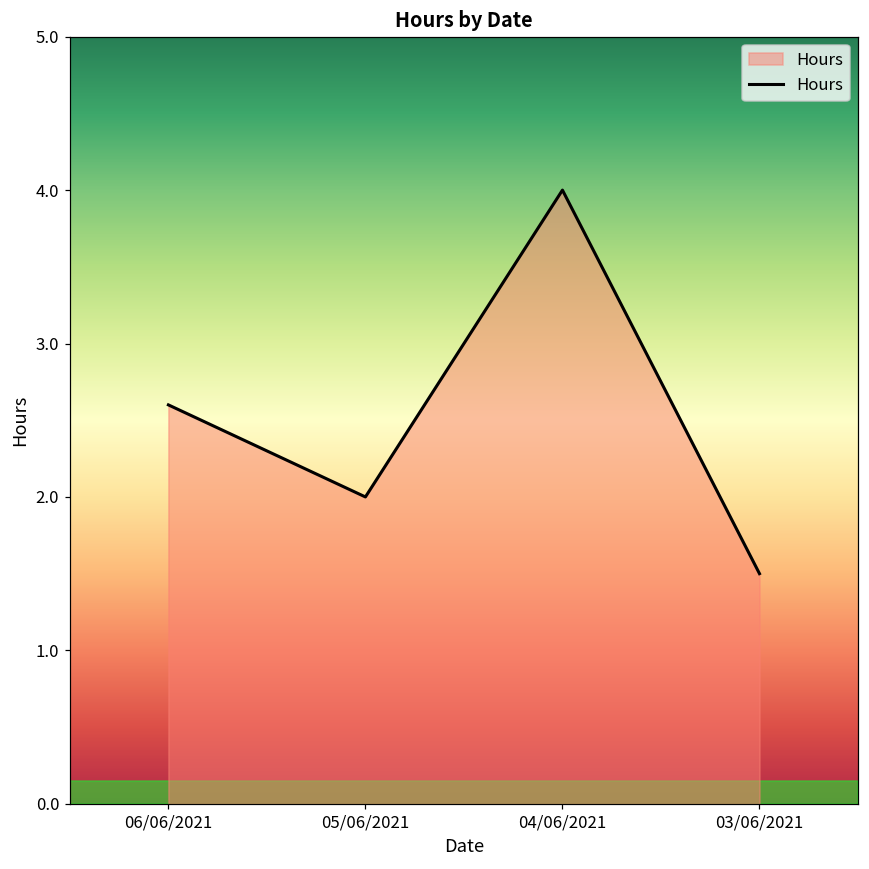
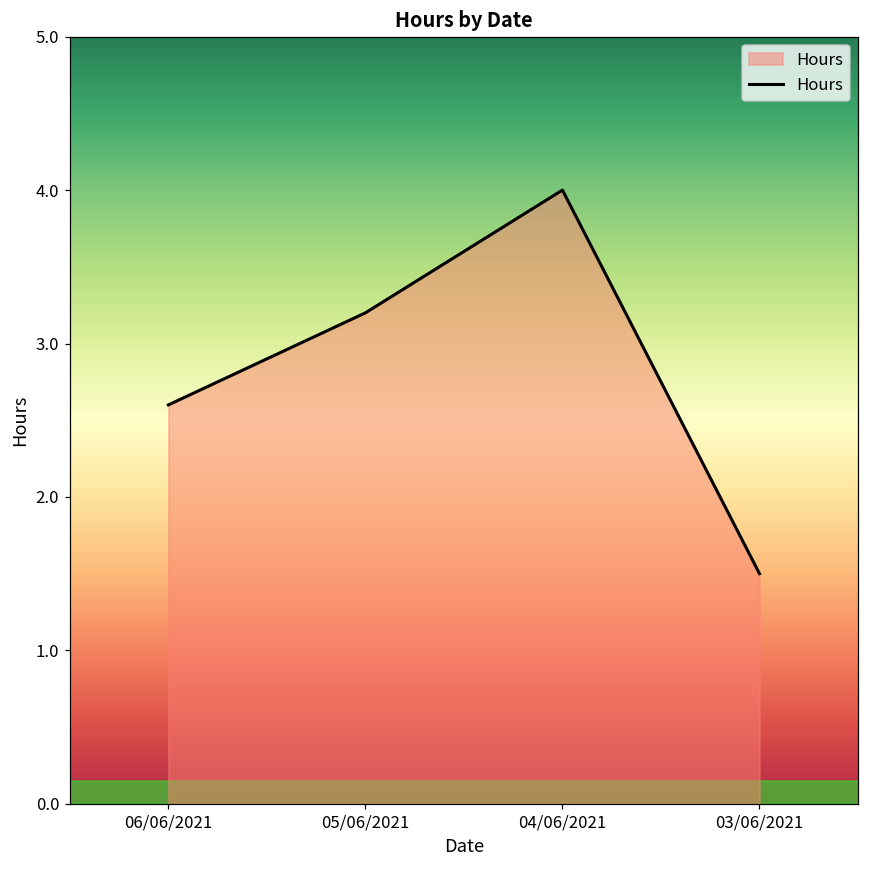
  {
    "06/06/2021": 2.6,
-   "05/06/2021": 2.0,
+   "05/06/2021": 3.2,
    "04/06/2021": 4.0,
    "03/06/2021": 1.5
  }
